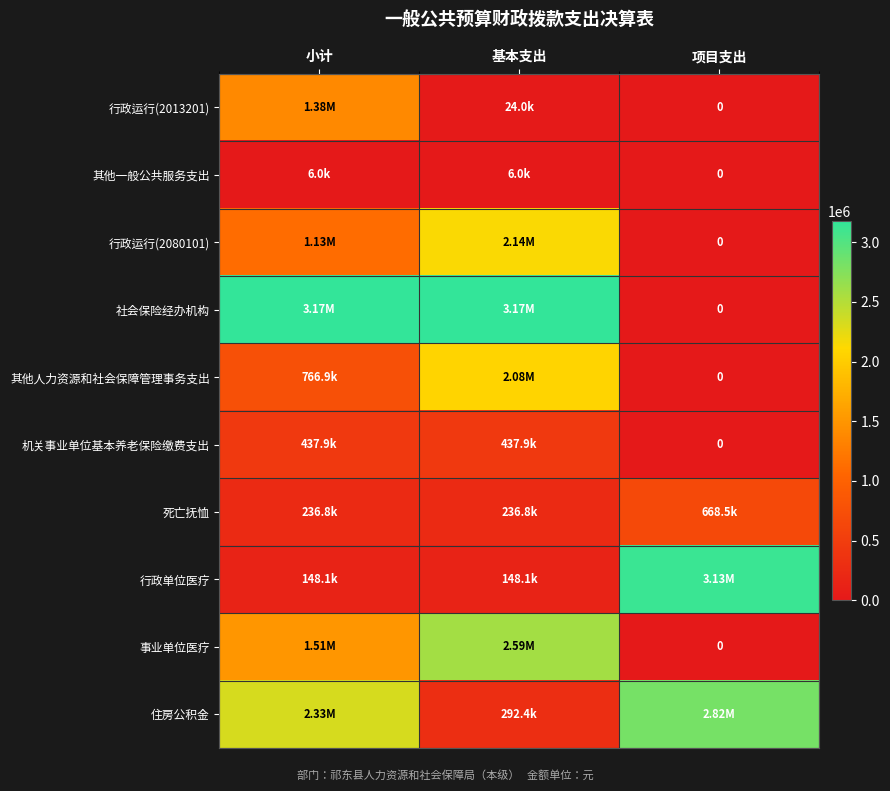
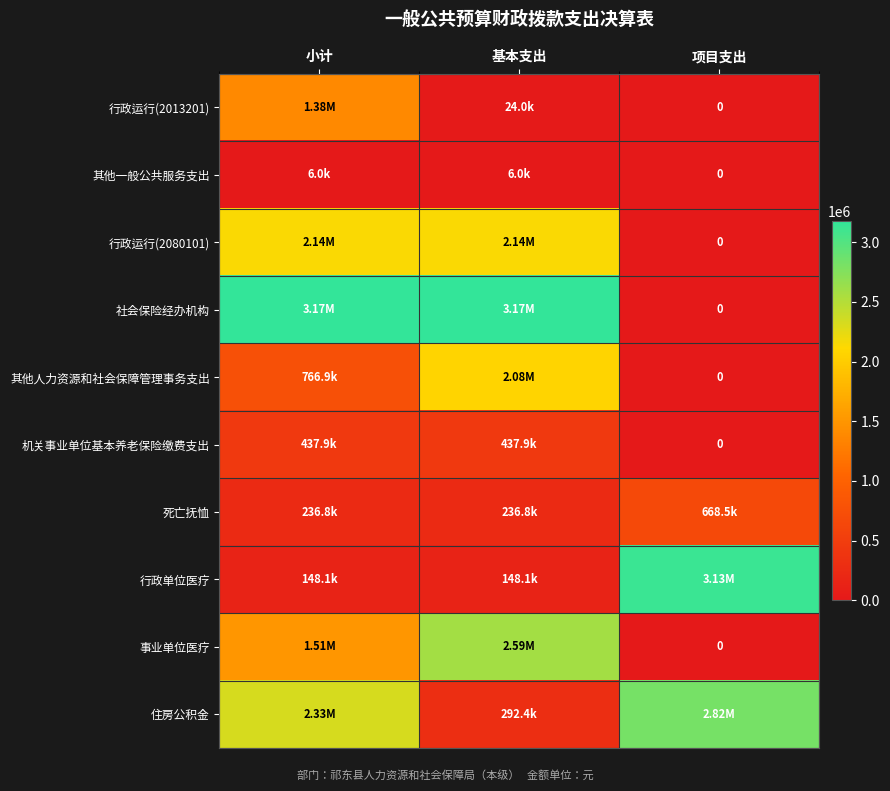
  {
    "行政运行(2013201)": {
      "小计": "1.38M",
      "基本支出": "24.0k",
      "项目支出": "0"
    },
    "其他一般公共服务支出": {
      "小计": "6.0k",
      "基本支出": "6.0k",
      "项目支出": "0"
    },
    "行政运行(2080101)": {
-     "小计": "1.13M",
+     "小计": "2.14M",
      "基本支出": "2.14M",
      "项目支出": "0"
    },
    "社会保险经办机构": {
      "小计": "3.17M",
      "基本支出": "3.17M",
      "项目支出": "0"
    },
    "其他人力资源和社会保障管理事务支出": {
      "小计": "766.9k",
      "基本支出": "2.08M",
      "项目支出": "0"
    },
    "机关事业单位基本养老保险缴费支出": {
      "小计": "437.9k",
      "基本支出": "437.9k",
      "项目支出": "0"
    },
    "死亡抚恤": {
      "小计": "236.8k",
      "基本支出": "236.8k",
      "项目支出": "668.5k"
    },
    "行政单位医疗": {
      "小计": "148.1k",
      "基本支出": "148.1k",
      "项目支出": "3.13M"
    },
    "事业单位医疗": {
      "小计": "1.51M",
      "基本支出": "2.59M",
      "项目支出": "0"
    },
    "住房公积金": {
      "小计": "2.33M",
      "基本支出": "292.4k",
      "项目支出": "2.82M"
    }
  }
